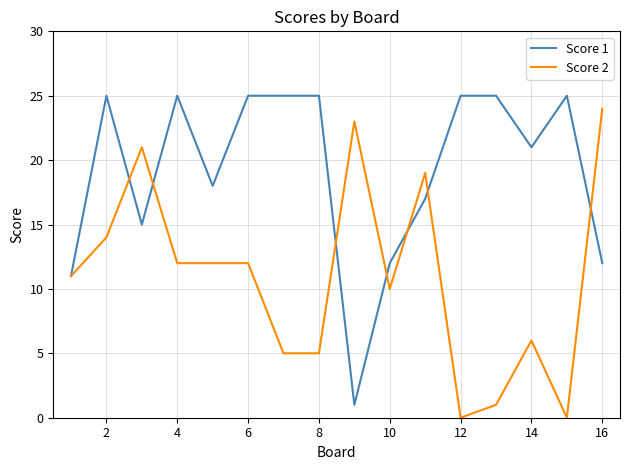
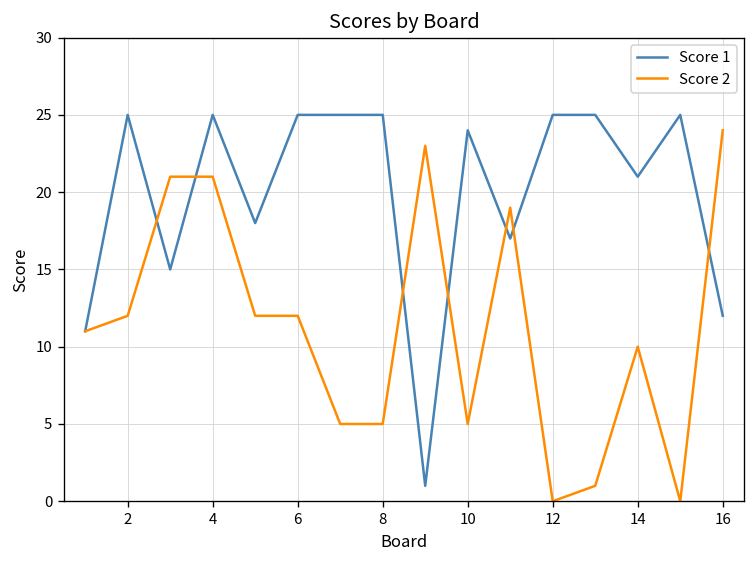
  {
    "Score 1": {
      "2": 25,
      "4": 25,
      "6": 25,
      "8": 25,
-     "10": 12,
+     "10": 24,
      "12": 25,
      "14": 21,
      "16": 12
    },
    "Score 2": {
-     "2": 14,
-     "4": 12,
+     "2": 12,
+     "4": 21,
      "6": 12,
      "8": 5,
-     "10": 10,
+     "10": 5,
      "12": 0,
-     "14": 6,
+     "14": 10,
      "16": 24
    }
  }
